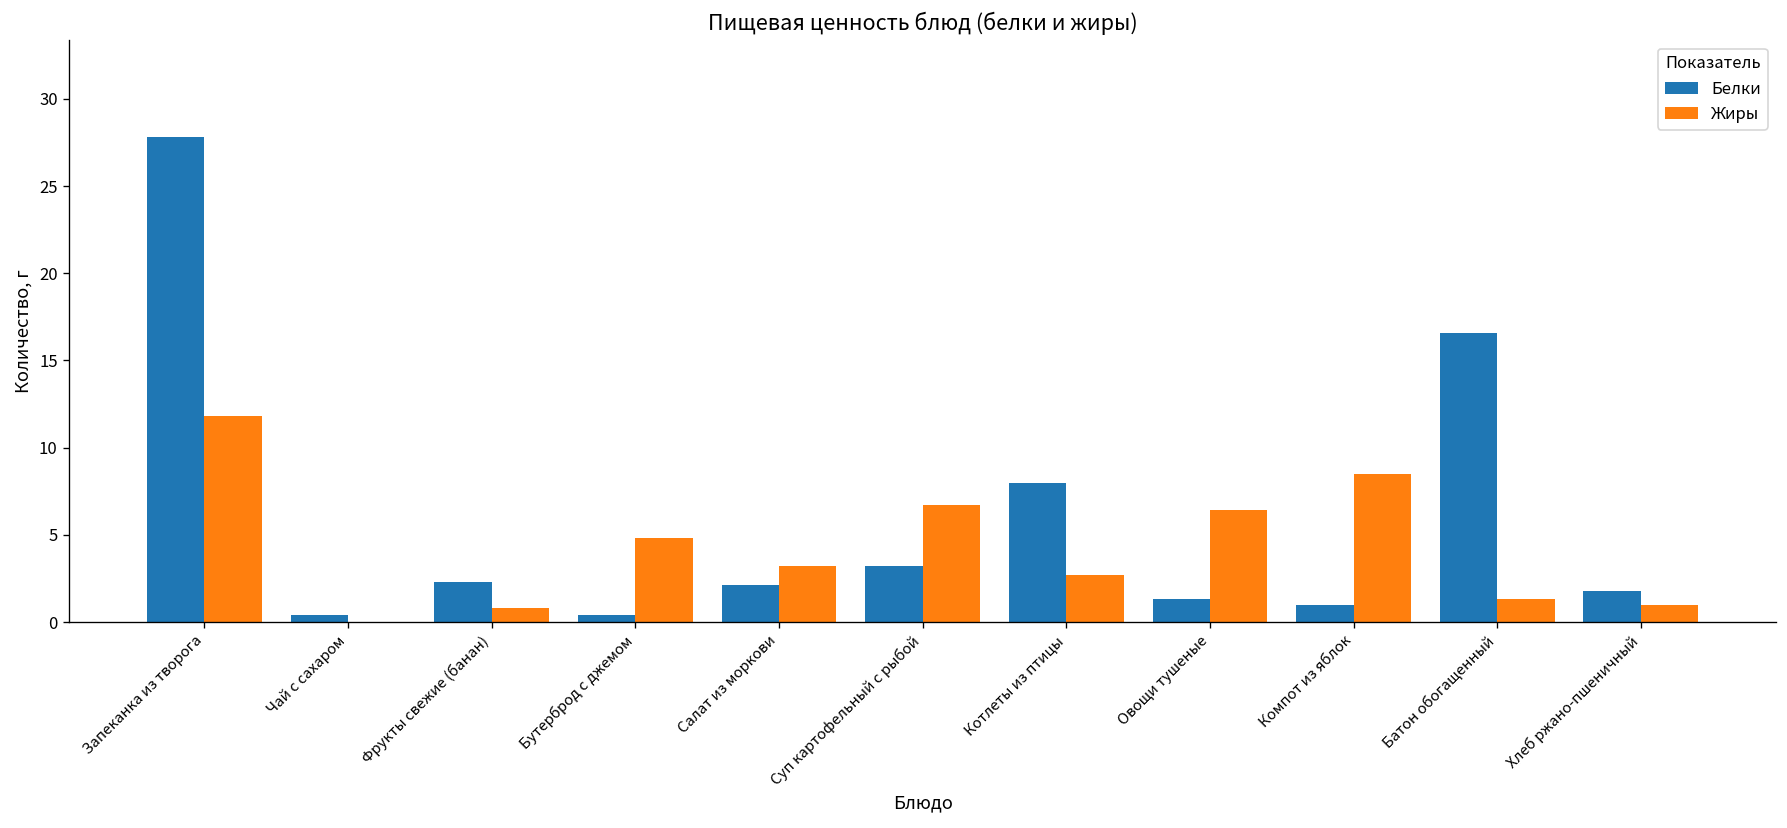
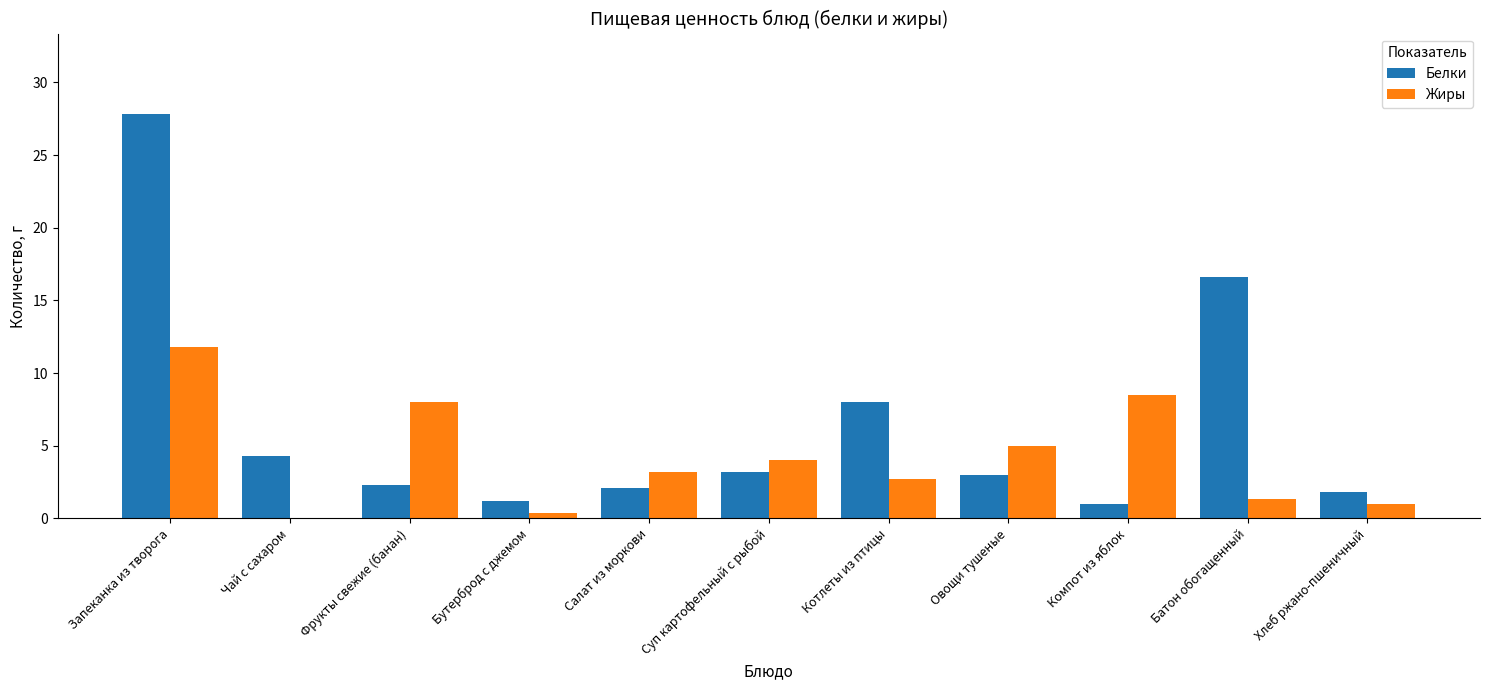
  {
    "Белки": {
      "Запеканка из творога": 27.8,
-     "Чай с сахаром": 0.4,
+     "Чай с сахаром": 4.3,
      "Фрукты свежие (банан)": 2.3,
-     "Бутерброд с джемом": 0.4,
+     "Бутерброд с джемом": 1.2,
      "Салат из моркови": 2.1,
      "Суп картофельный с рыбой": 3.2,
      "Котлеты из птицы": 8.0,
-     "Овощи тушеные": 1.3,
+     "Овощи тушеные": 3.0,
      "Компот из яблок": 1.0,
      "Батон обогащенный": 16.6,
      "Хлеб ржано-пшеничный": 1.8
    },
    "Жиры": {
      "Запеканка из творога": 11.8,
      "Чай с сахаром": 0.0,
-     "Фрукты свежие (банан)": 0.8,
-     "Бутерброд с джемом": 4.8,
+     "Фрукты свежие (банан)": 8.0,
+     "Бутерброд с джемом": 0.4,
      "Салат из моркови": 3.2,
-     "Суп картофельный с рыбой": 6.7,
+     "Суп картофельный с рыбой": 4.0,
      "Котлеты из птицы": 2.7,
-     "Овощи тушеные": 6.4,
+     "Овощи тушеные": 5.0,
      "Компот из яблок": 8.5,
      "Батон обогащенный": 1.3,
      "Хлеб ржано-пшеничный": 1.0
    }
  }
